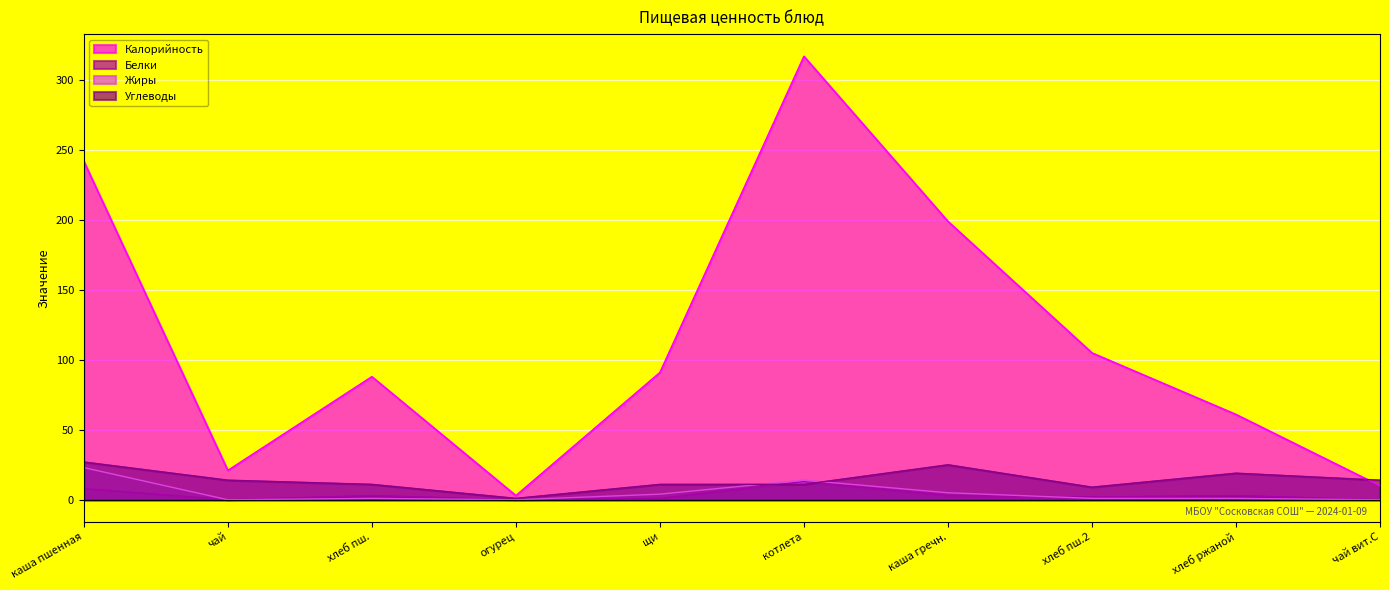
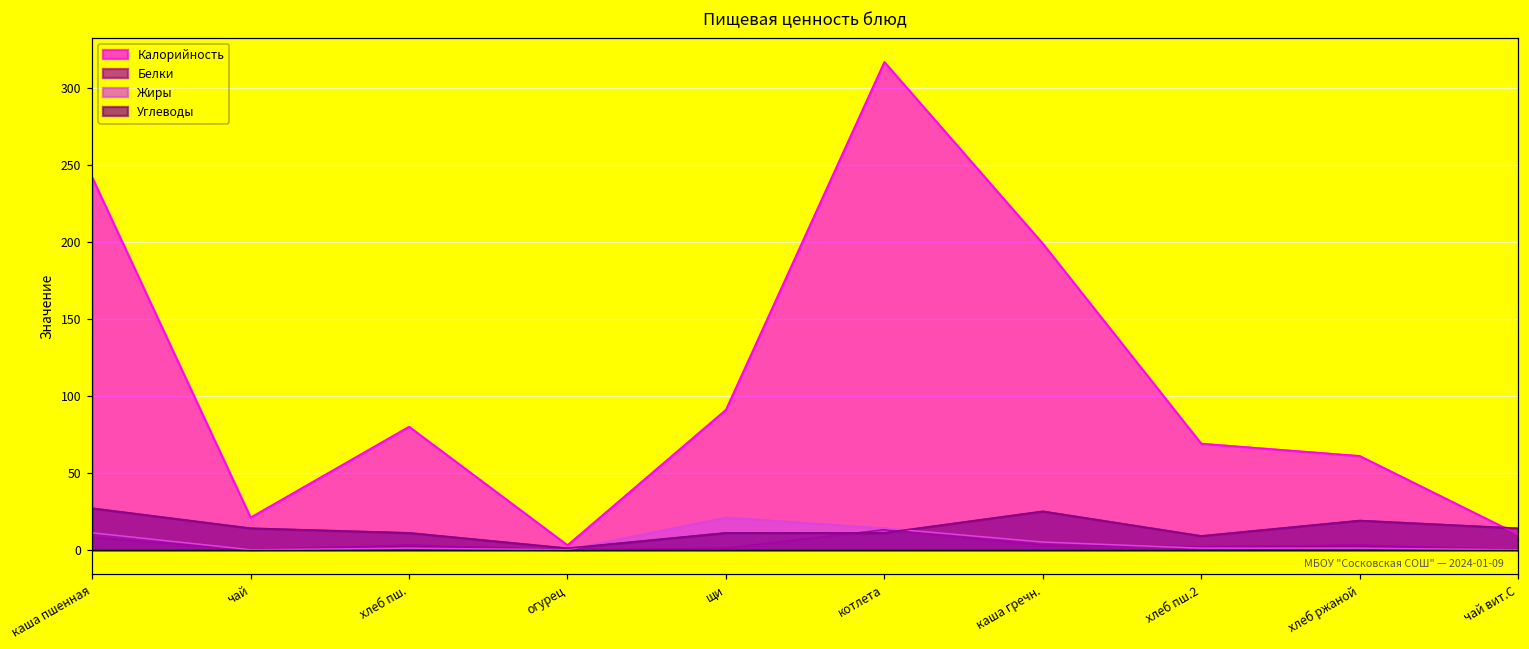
  {
    "Калорийность": {
      "каша пшенная": 242,
      "чай": 21,
-     "хлеб пш.": 88,
+     "хлеб пш.": 80,
      "огурец": 3,
      "щи": 91,
      "котлета": 317,
      "каша гречн.": 199,
-     "хлеб пш.2": 105,
+     "хлеб пш.2": 69,
      "хлеб ржаной": 61,
      "чай вит.С": 10
    },
    "Жиры": {
-     "каша пшенная": 23,
+     "каша пшенная": 11,
      "хлеб пш.": 1,
-     "щи": 4,
+     "щи": 21,
      "каша гречн.": 5
    }
  }
